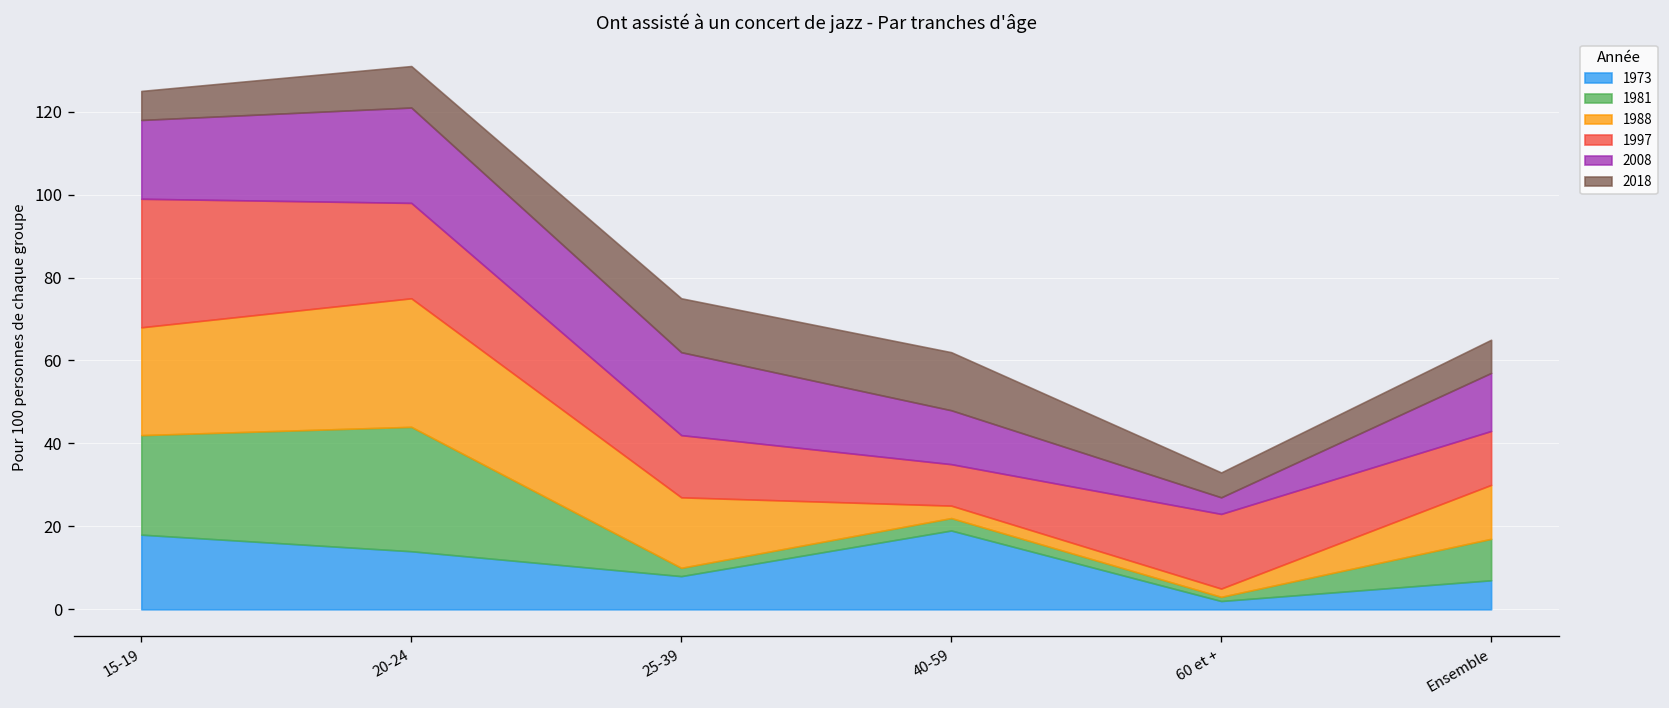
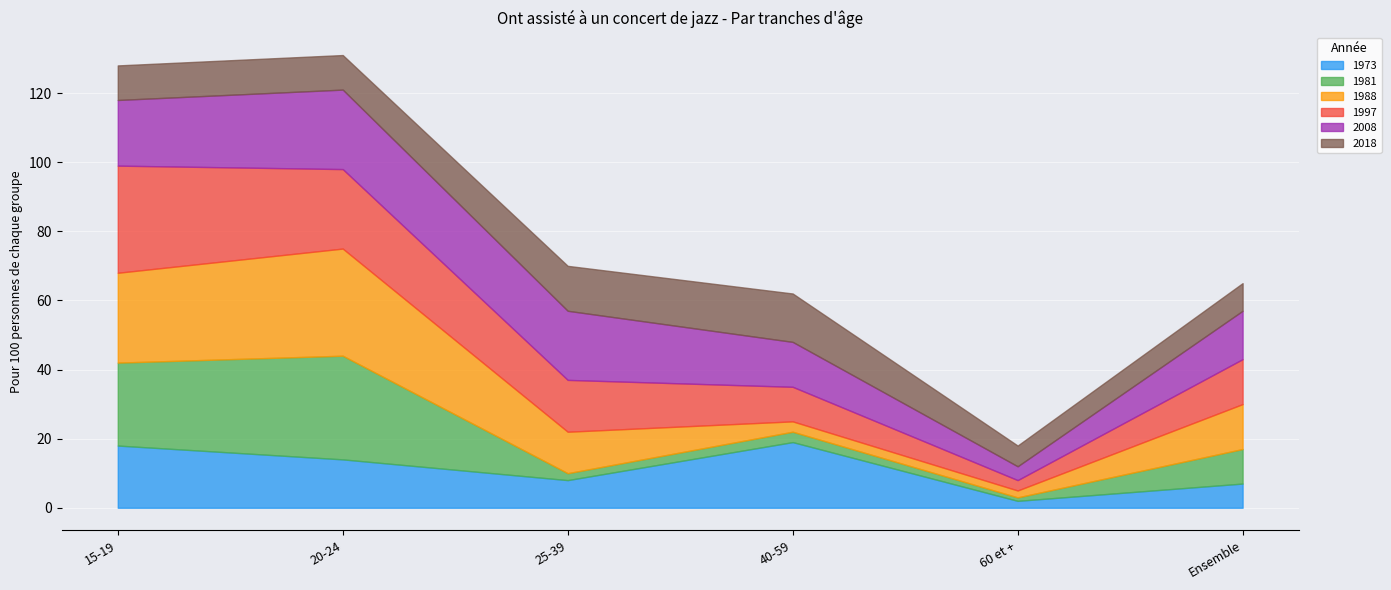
  {
    "1973": {
      "15-19": 18,
      "20-24": 14,
      "25-39": 8,
      "40-59": 19,
      "60 et +": 2,
      "Ensemble": 7
    },
    "1981": {
      "15-19": 24,
      "20-24": 30,
      "25-39": 2,
      "40-59": 3,
      "60 et +": 1,
      "Ensemble": 10
    },
    "1988": {
      "15-19": 26,
      "20-24": 31,
-     "25-39": 17,
+     "25-39": 12,
      "40-59": 3,
      "60 et +": 2,
      "Ensemble": 13
    },
    "1997": {
      "15-19": 31,
      "20-24": 23,
      "25-39": 15,
      "40-59": 10,
-     "60 et +": 18,
+     "60 et +": 3,
      "Ensemble": 13
    },
    "2008": {
      "15-19": 19,
      "20-24": 23,
      "25-39": 20,
      "40-59": 13,
      "60 et +": 4,
      "Ensemble": 14
    },
    "2018": {
-     "15-19": 7,
+     "15-19": 10,
      "20-24": 10,
      "25-39": 13,
      "40-59": 14,
      "60 et +": 6,
      "Ensemble": 8
    }
  }
